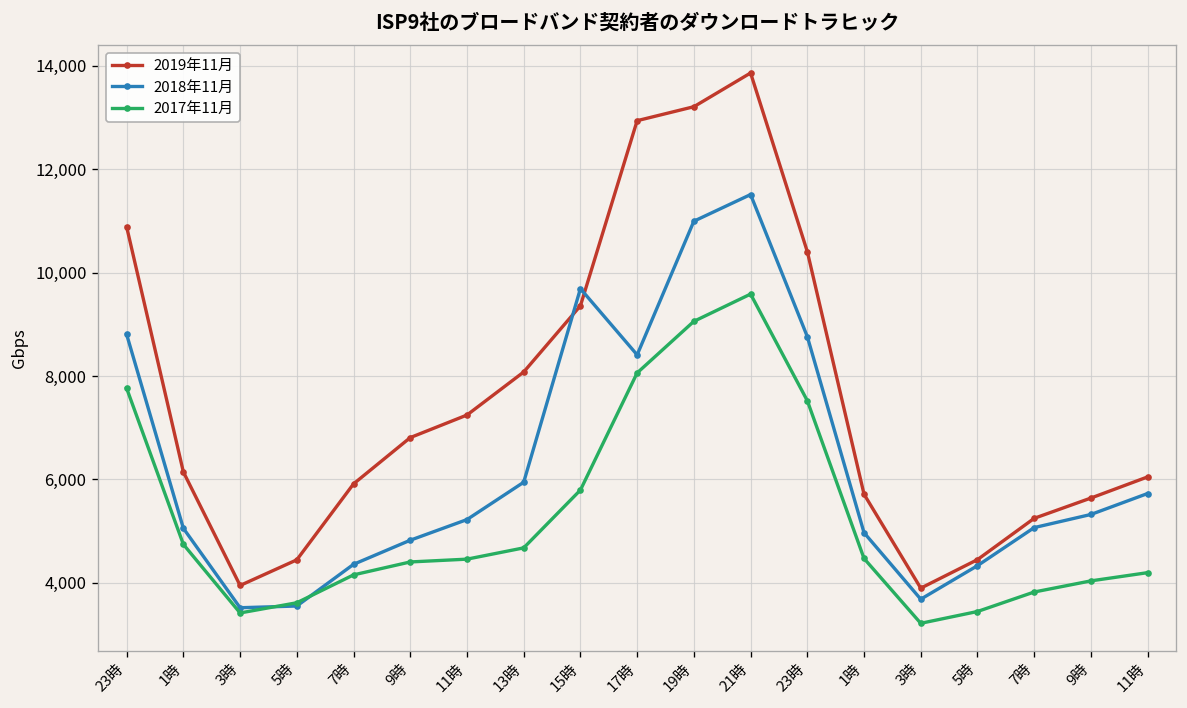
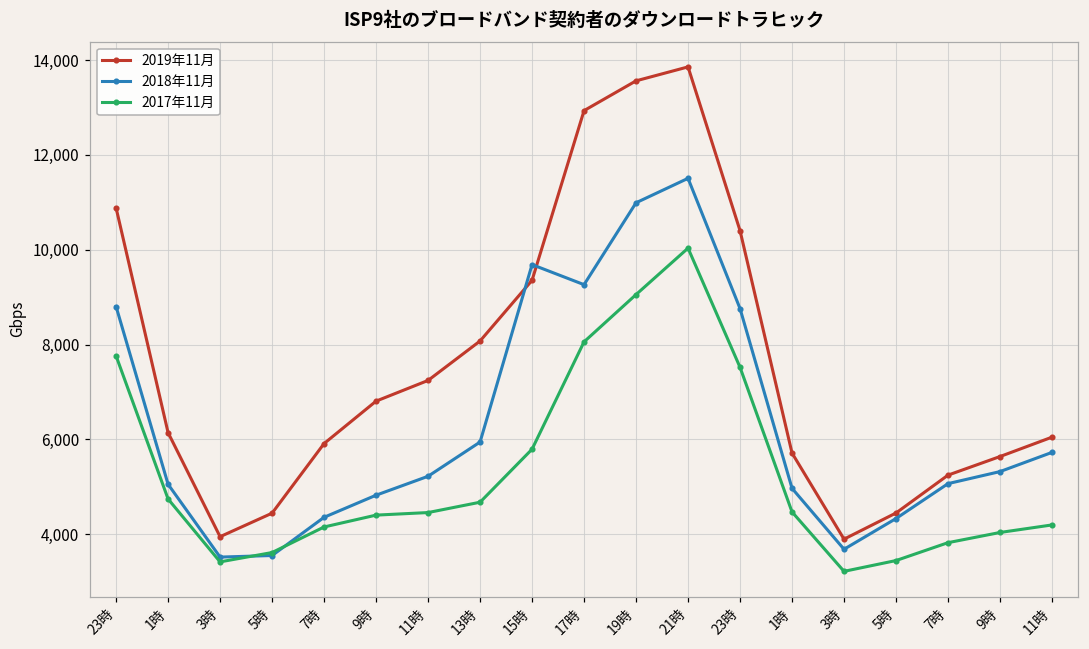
  {
    "2019年11月": {
      "13時": "8,100",
      "15時": "9,400",
      "17時": "12,900",
-     "19時": "13,200",
+     "19時": "13,600",
      "21時": "13,900"
    },
    "2018年11月": {
      "13時": "5,900",
      "15時": "9,700",
-     "17時": "8,400",
+     "17時": "9,300",
      "19時": "11,000",
      "21時": "11,500"
    },
    "2017年11月": {
      "13時": "4,700",
      "15時": "5,800",
      "17時": "8,100",
      "19時": "9,100",
-     "21時": "9,600"
+     "21時": "10,000"
    }
  }
